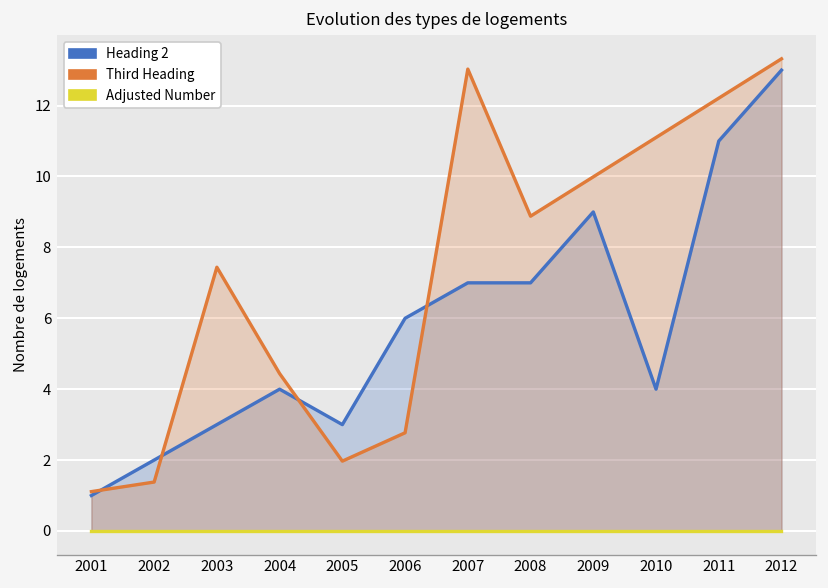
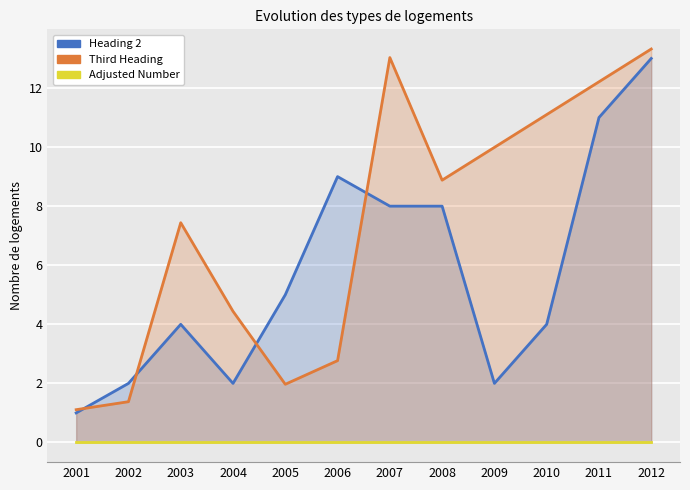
  {
    "Heading 2": {
      "2001": 1,
      "2002": 2,
-     "2003": 3,
-     "2004": 4,
-     "2005": 3,
-     "2006": 6,
-     "2007": 7,
-     "2008": 7,
-     "2009": 9,
+     "2003": 4,
+     "2004": 2,
+     "2005": 5,
+     "2006": 9,
+     "2007": 8,
+     "2008": 8,
+     "2009": 2,
      "2010": 4,
      "2011": 11,
      "2012": 13
    },
    "Third Heading": {
      "2001": 1.1,
      "2002": 1.4,
      "2003": 7.4,
      "2004": 4.4,
      "2005": 2,
      "2006": 2.8,
      "2007": 13,
      "2008": 8.9,
      "2009": 10,
      "2010": 11.1,
      "2011": 12.2,
      "2012": 13.3
    },
    "Adjusted Number": {
      "2001": 0,
      "2002": 0,
      "2003": 0,
      "2004": 0,
      "2005": 0,
      "2006": 0,
      "2007": 0,
      "2008": 0,
      "2009": 0,
      "2010": 0,
      "2011": 0,
      "2012": 0
    }
  }
